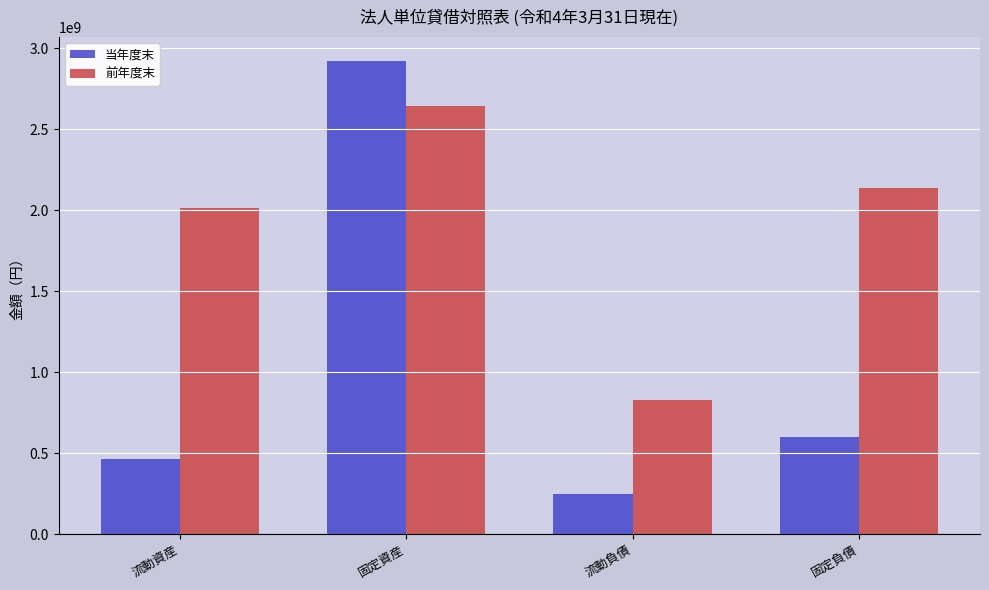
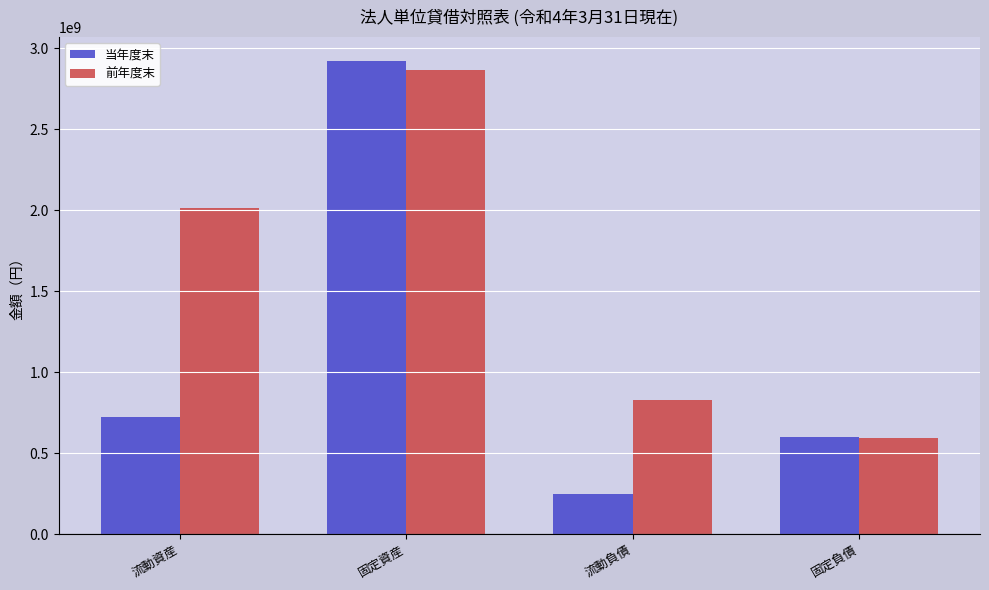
  {
    "当年度末": {
-     "流動資産": 460000000,
+     "流動資産": 720000000,
      "固定資産": 2920000000,
      "流動負債": 250000000,
      "固定負債": 600000000
    },
    "前年度末": {
      "流動資産": 2010000000,
-     "固定資産": 2650000000,
+     "固定資産": 2870000000,
      "流動負債": 830000000,
-     "固定負債": 2140000000
+     "固定負債": 590000000
    }
  }
